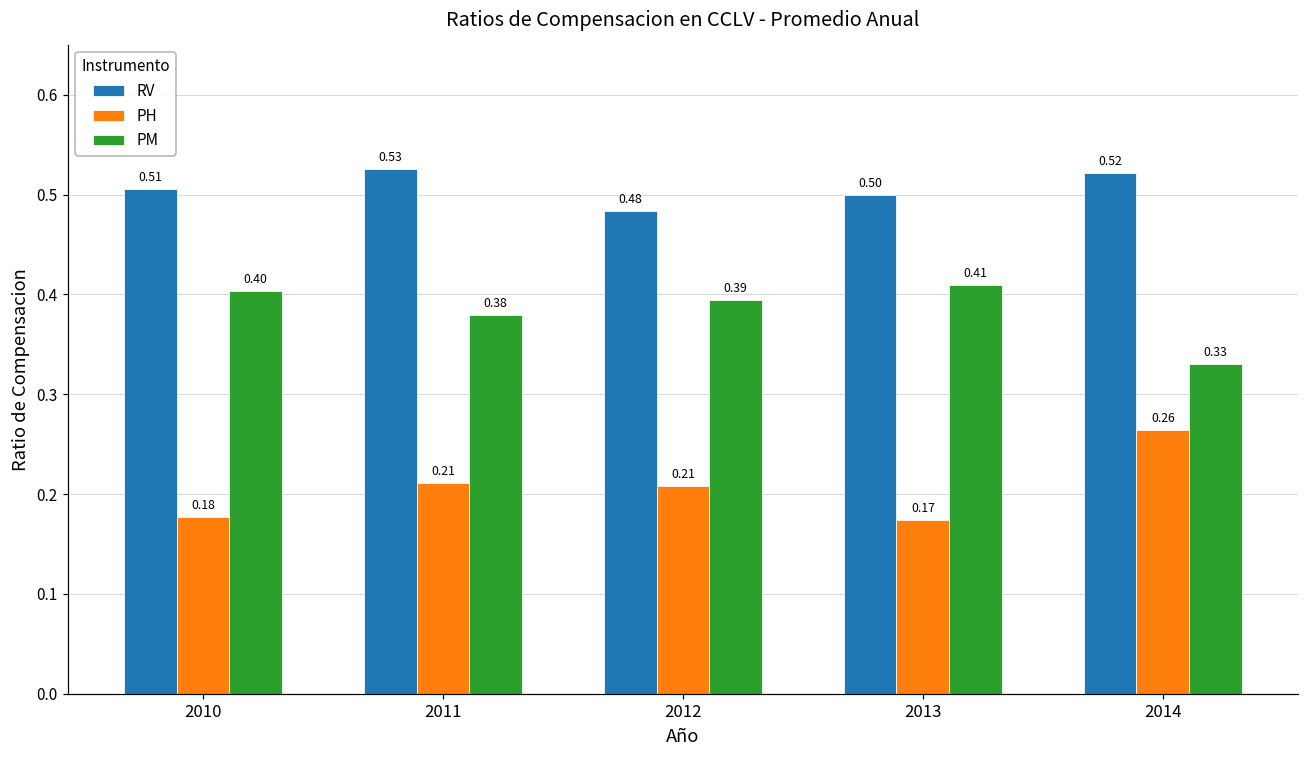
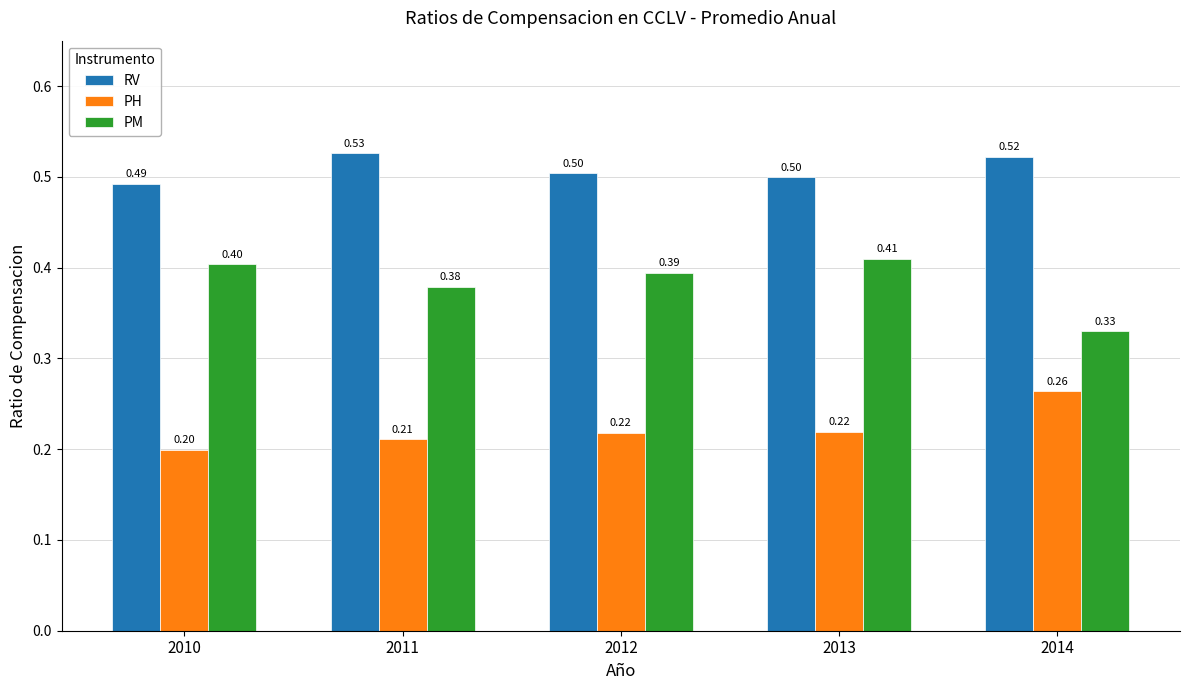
  {
    "RV": {
-     "2010": 0.51,
+     "2010": 0.49,
      "2011": 0.53,
-     "2012": 0.48,
+     "2012": 0.50,
      "2013": 0.50,
      "2014": 0.52
    },
    "PH": {
-     "2010": 0.18,
+     "2010": 0.20,
      "2011": 0.21,
-     "2012": 0.21,
-     "2013": 0.17,
+     "2012": 0.22,
+     "2013": 0.22,
      "2014": 0.26
    },
    "PM": {
      "2010": 0.40,
      "2011": 0.38,
      "2012": 0.39,
      "2013": 0.41,
      "2014": 0.33
    }
  }
